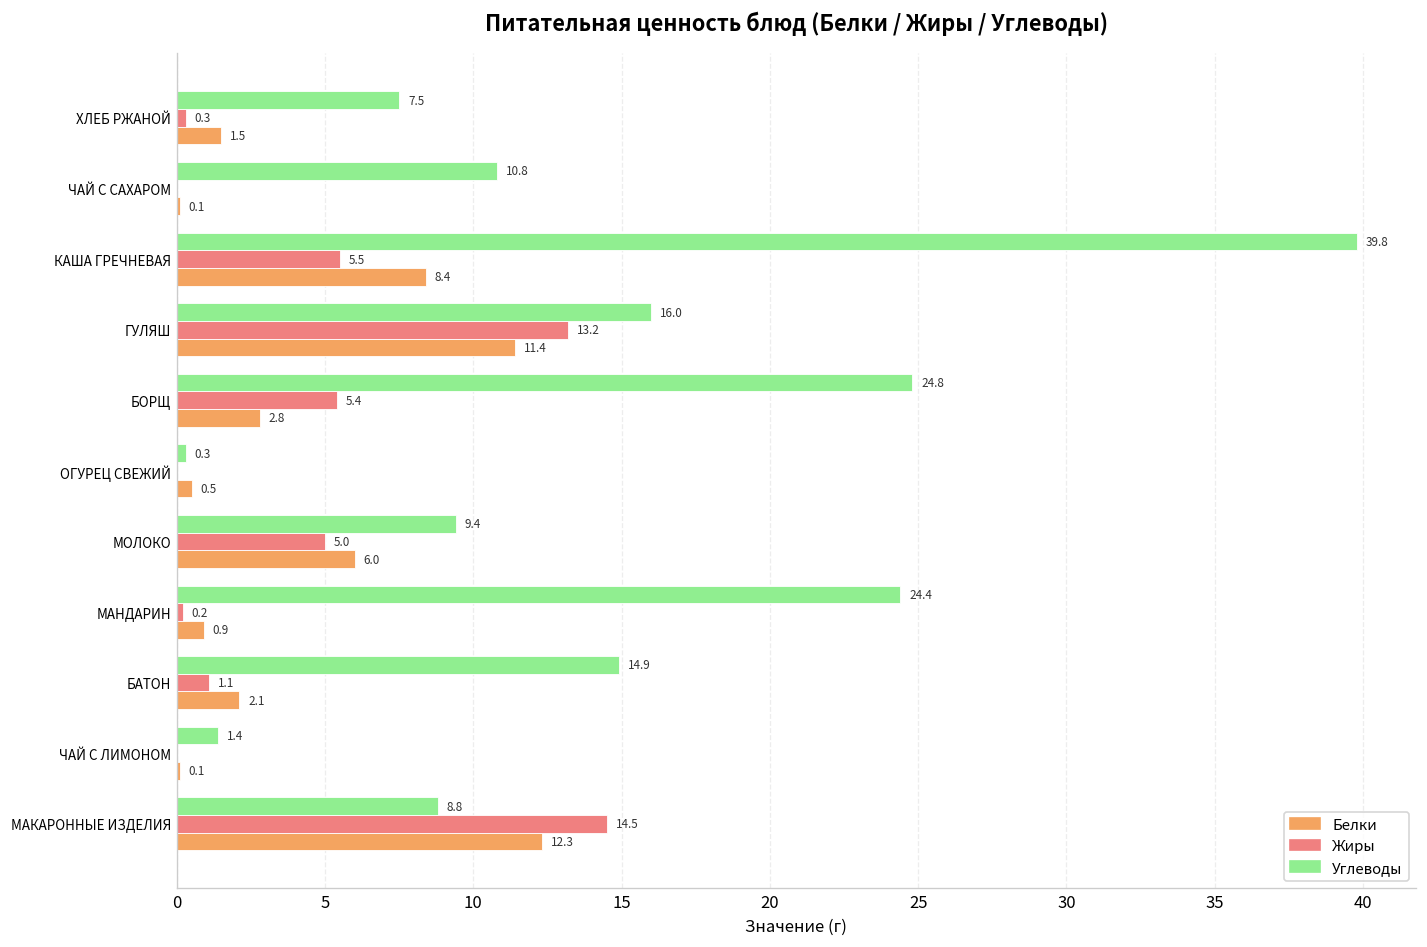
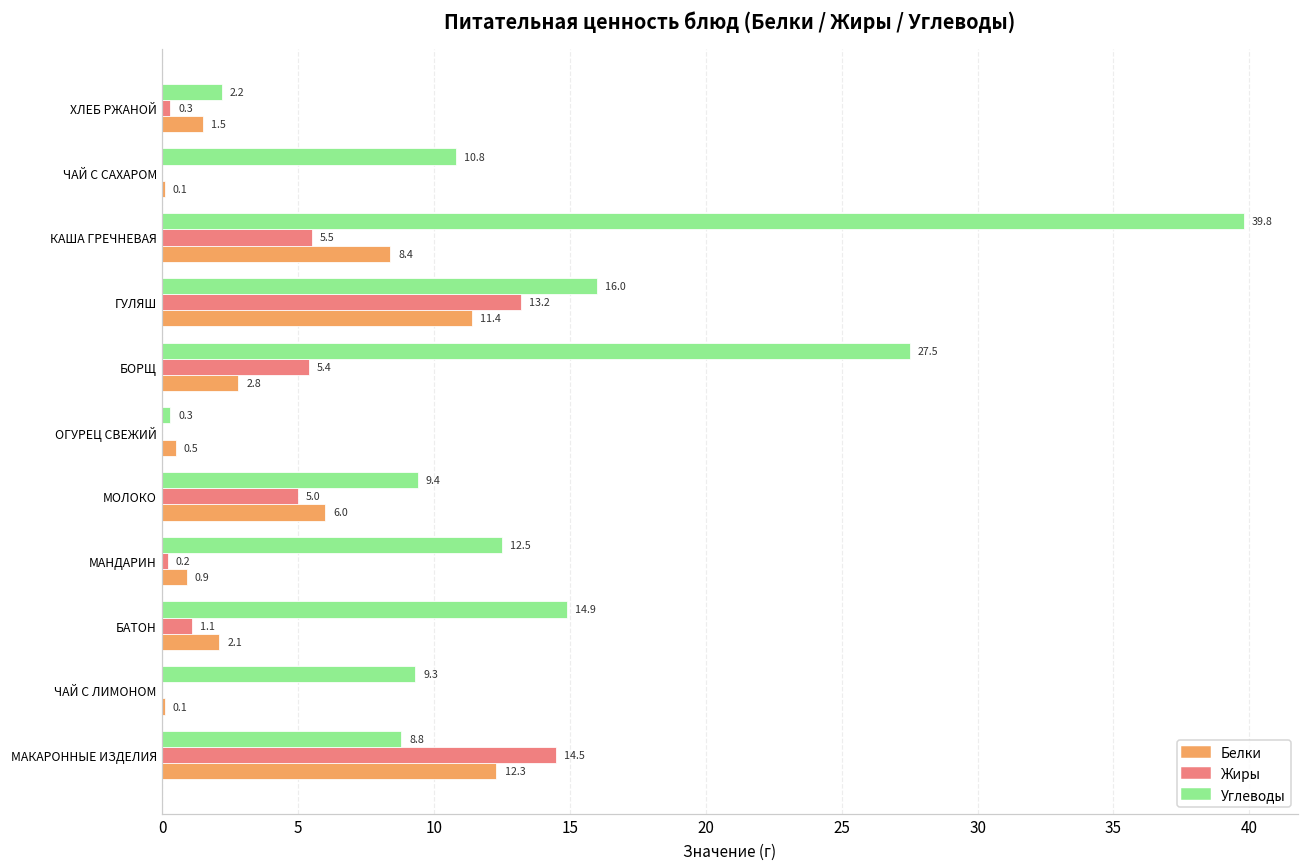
  {
    "Углеводы": {
-     "ХЛЕБ РЖАНОЙ": 7.5,
+     "ХЛЕБ РЖАНОЙ": 2.2,
      "ЧАЙ С САХАРОМ": 10.8,
      "КАША ГРЕЧНЕВАЯ": 39.8,
      "ГУЛЯШ": 16.0,
-     "БОРЩ": 24.8,
+     "БОРЩ": 27.5,
      "ОГУРЕЦ СВЕЖИЙ": 0.3,
      "МОЛОКО": 9.4,
-     "МАНДАРИН": 24.4,
+     "МАНДАРИН": 12.5,
      "БАТОН": 14.9,
-     "ЧАЙ С ЛИМОНОМ": 1.4,
+     "ЧАЙ С ЛИМОНОМ": 9.3,
      "МАКАРОННЫЕ ИЗДЕЛИЯ": 8.8
    }
  }
